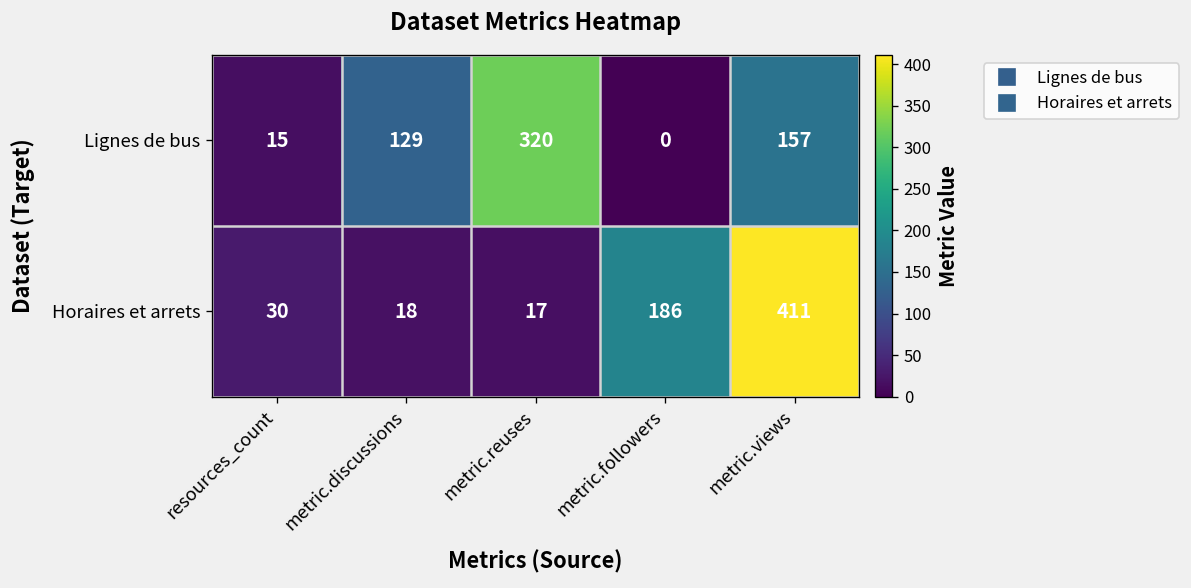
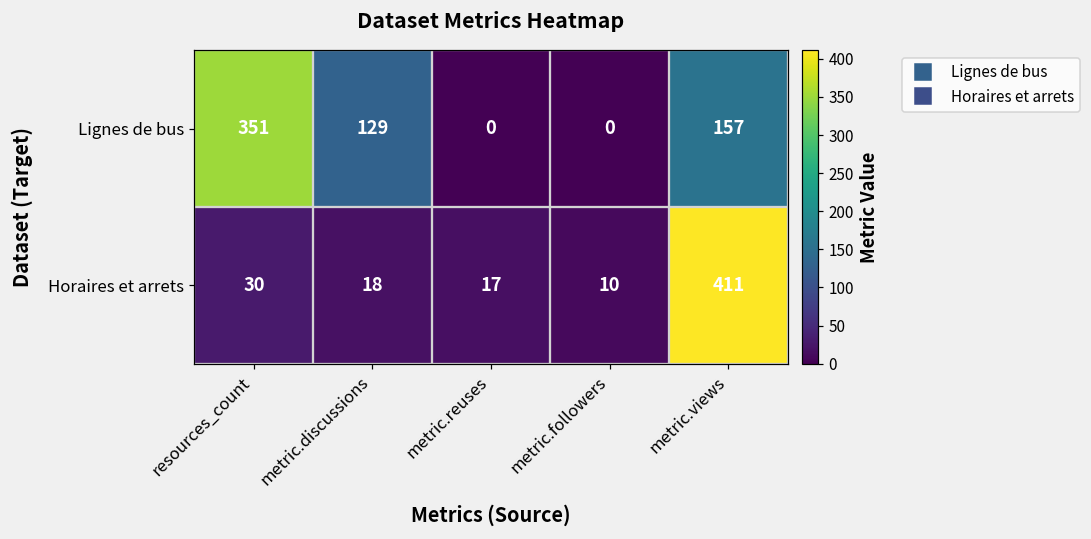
  {
    "Lignes de bus": {
-     "resources_count": 15,
+     "resources_count": 351,
      "metric.discussions": 129,
-     "metric.reuses": 320,
+     "metric.reuses": 0,
      "metric.followers": 0,
      "metric.views": 157
    },
    "Horaires et arrets": {
      "resources_count": 30,
      "metric.discussions": 18,
      "metric.reuses": 17,
-     "metric.followers": 186,
+     "metric.followers": 10,
      "metric.views": 411
    }
  }
